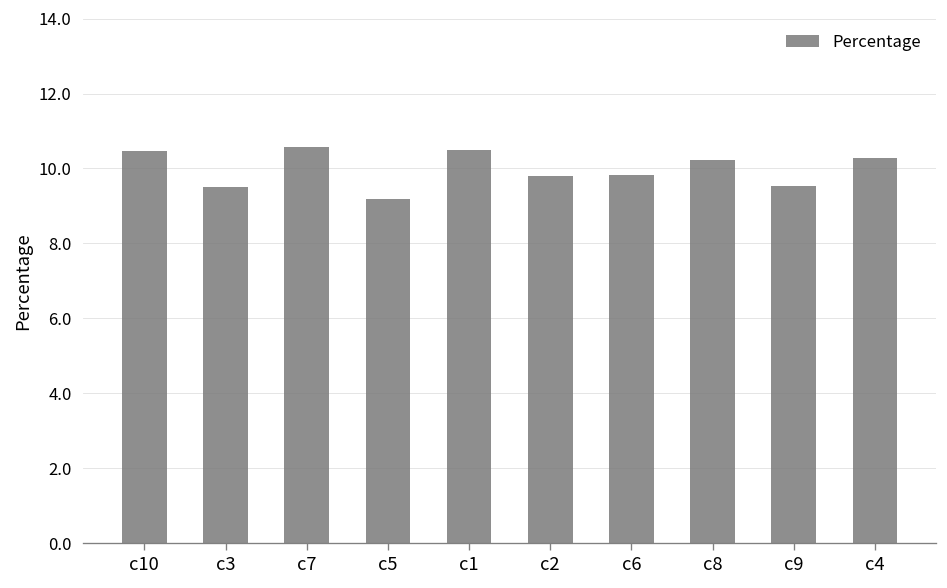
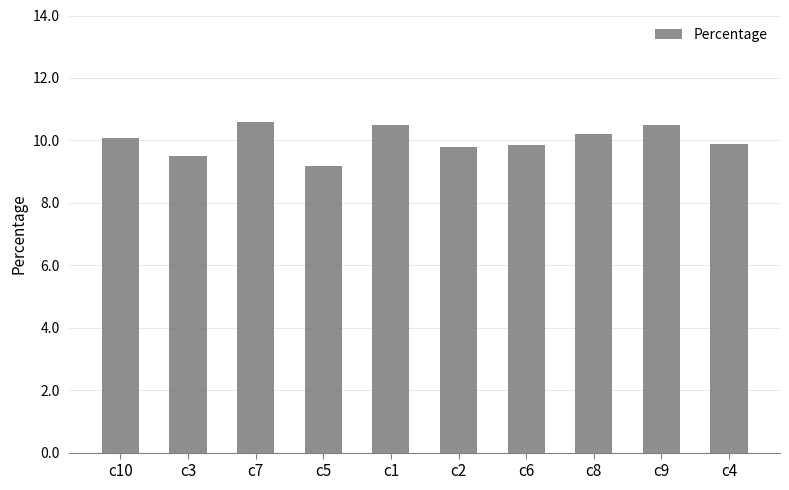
  {
-   "c10": 10.5,
+   "c10": 10.1,
    "c3": 9.5,
    "c7": 10.6,
    "c5": 9.2,
    "c1": 10.5,
    "c2": 9.8,
    "c6": 9.8,
    "c8": 10.2,
-   "c9": 9.5,
-   "c4": 10.3
+   "c9": 10.5,
+   "c4": 9.9
  }
